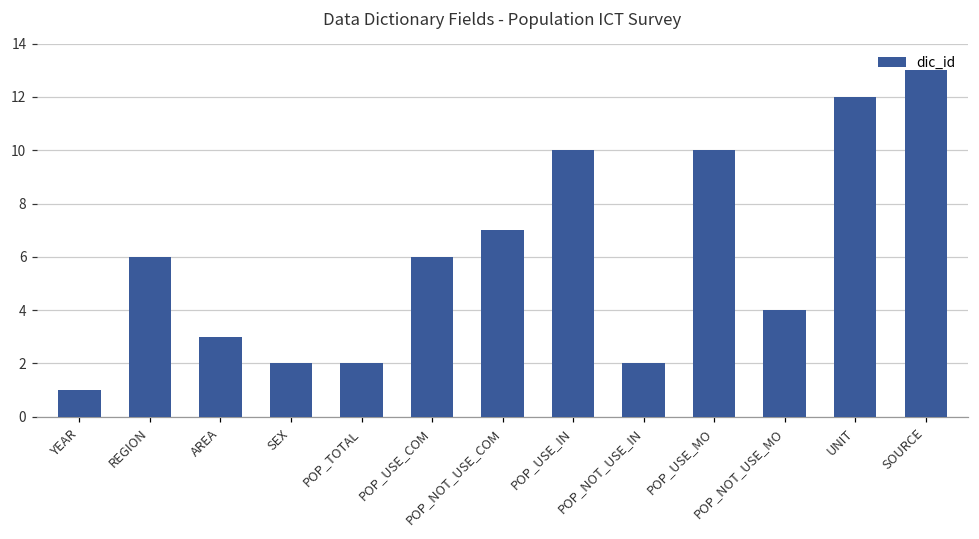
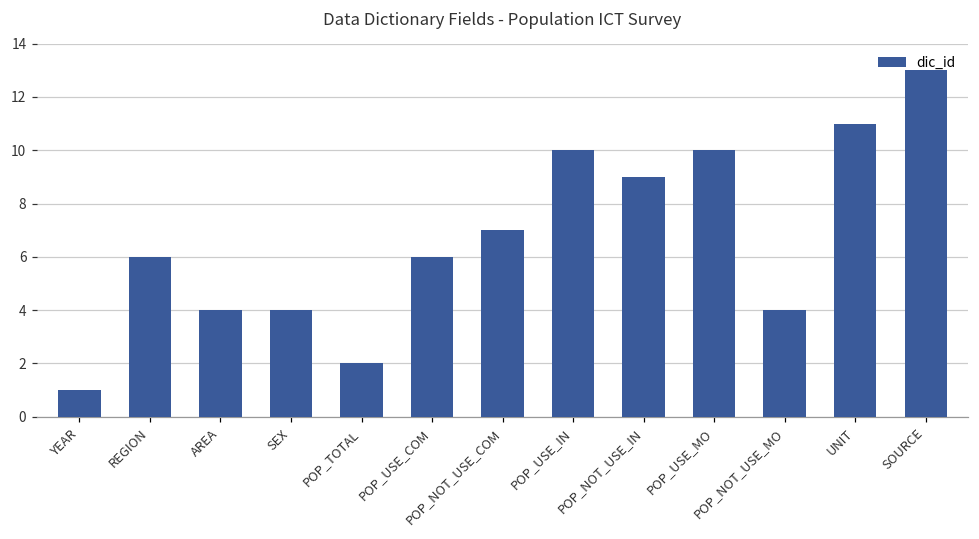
  {
    "YEAR": 1,
    "REGION": 6,
-   "AREA": 3,
-   "SEX": 2,
+   "AREA": 4,
+   "SEX": 4,
    "POP_TOTAL": 2,
    "POP_USE_COM": 6,
    "POP_NOT_USE_COM": 7,
    "POP_USE_IN": 10,
-   "POP_NOT_USE_IN": 2,
+   "POP_NOT_USE_IN": 9,
    "POP_USE_MO": 10,
    "POP_NOT_USE_MO": 4,
-   "UNIT": 12,
+   "UNIT": 11,
    "SOURCE": 13
  }
